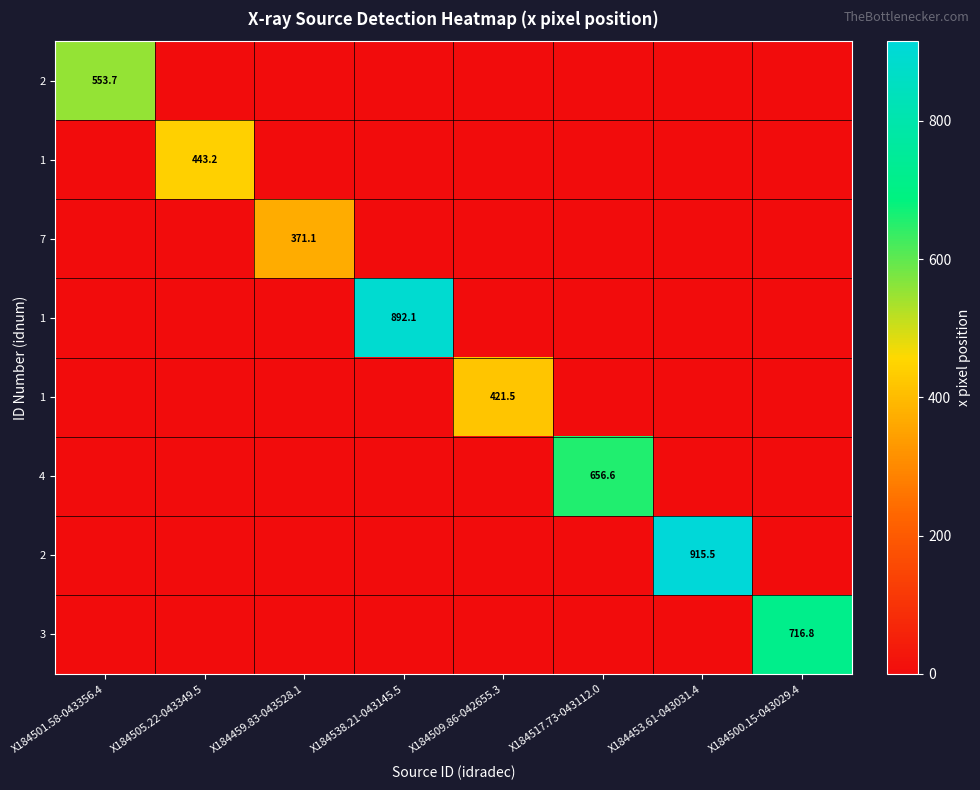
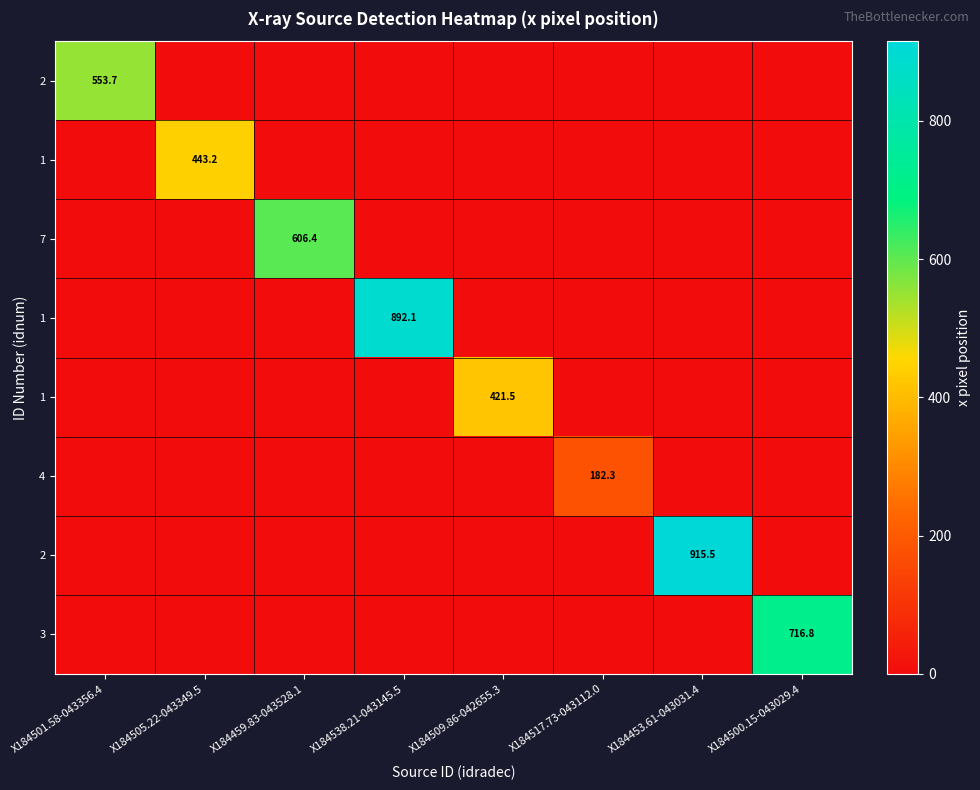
  {
    "7": {
-     "X184459.83-043528.1": 371.1
+     "X184459.83-043528.1": 606.4
    },
    "4": {
-     "X184517.73-043112.0": 656.6
+     "X184517.73-043112.0": 182.3
    },
    "3": {
      "X184500.15-043029.4": 716.8
    }
  }
